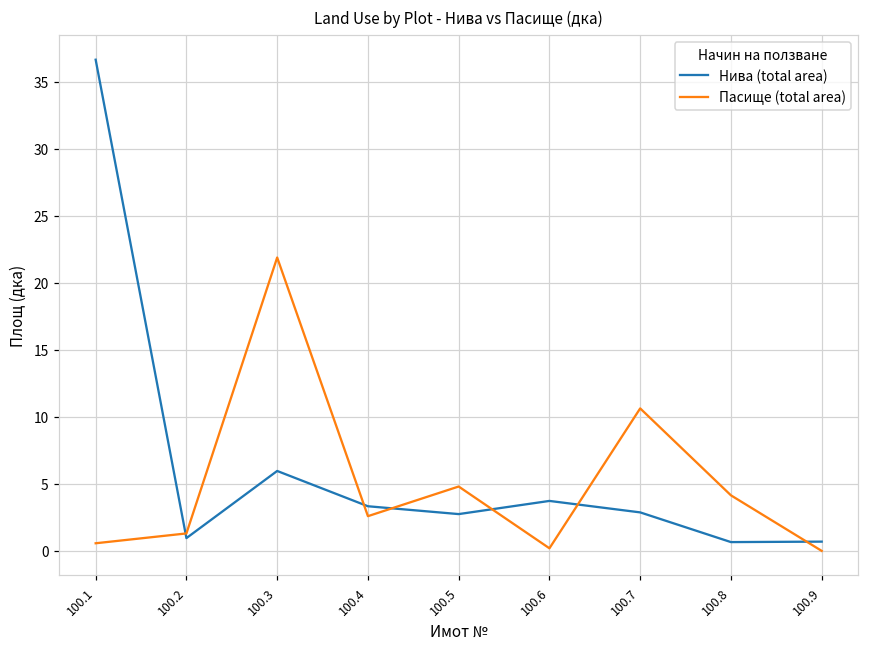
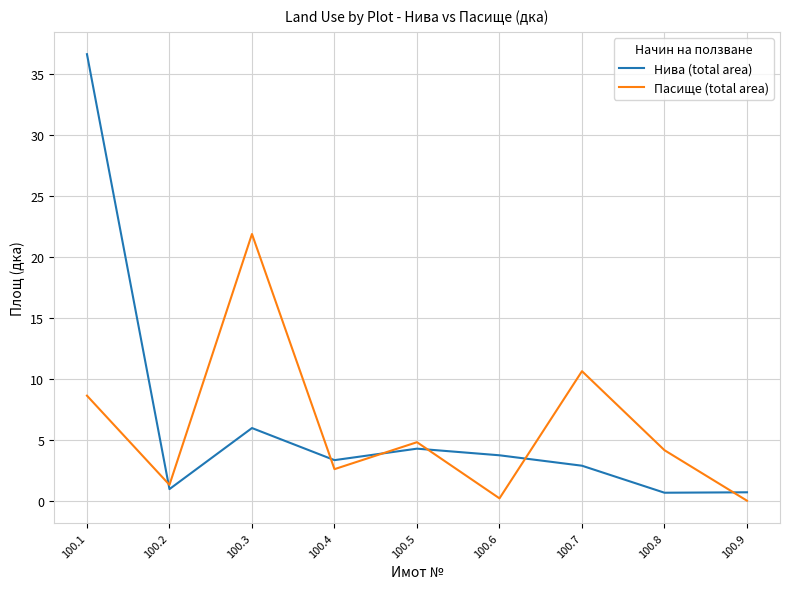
  {
    "Нива (total area)": {
      "100.1": 36.7,
      "100.2": 1.0,
      "100.3": 6.0,
      "100.4": 3.3,
-     "100.5": 2.7,
+     "100.5": 4.3,
      "100.6": 3.7,
      "100.7": 2.9,
      "100.8": 0.7,
      "100.9": 0.7
    },
    "Пасище (total area)": {
-     "100.1": 0.6,
+     "100.1": 8.6,
      "100.2": 1.3,
      "100.3": 21.9,
      "100.4": 2.6,
      "100.5": 4.8,
      "100.6": 0.2,
      "100.7": 10.6,
      "100.8": 4.1,
      "100.9": 0.0
    }
  }
